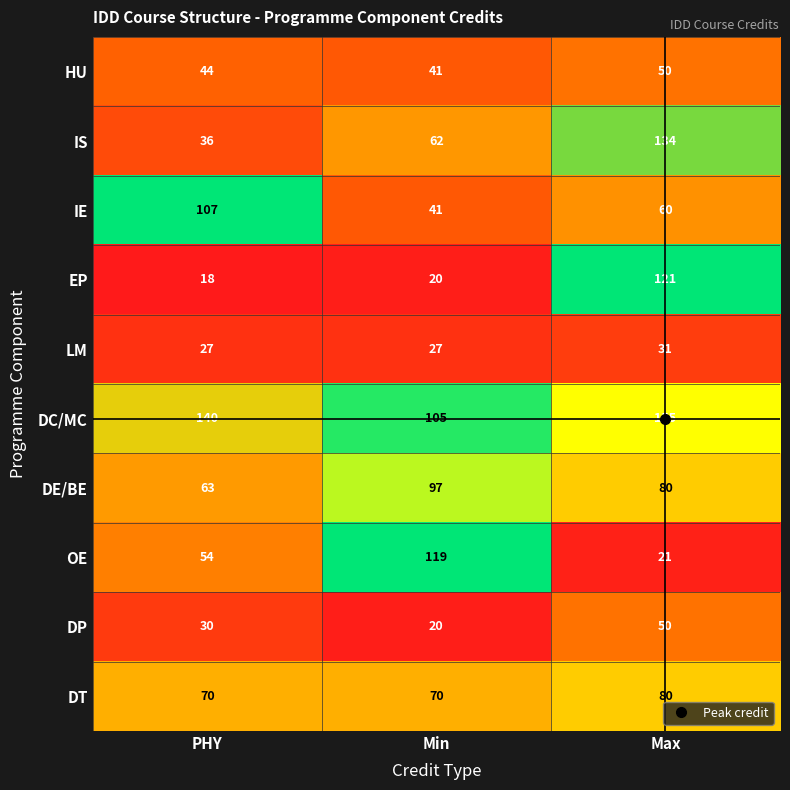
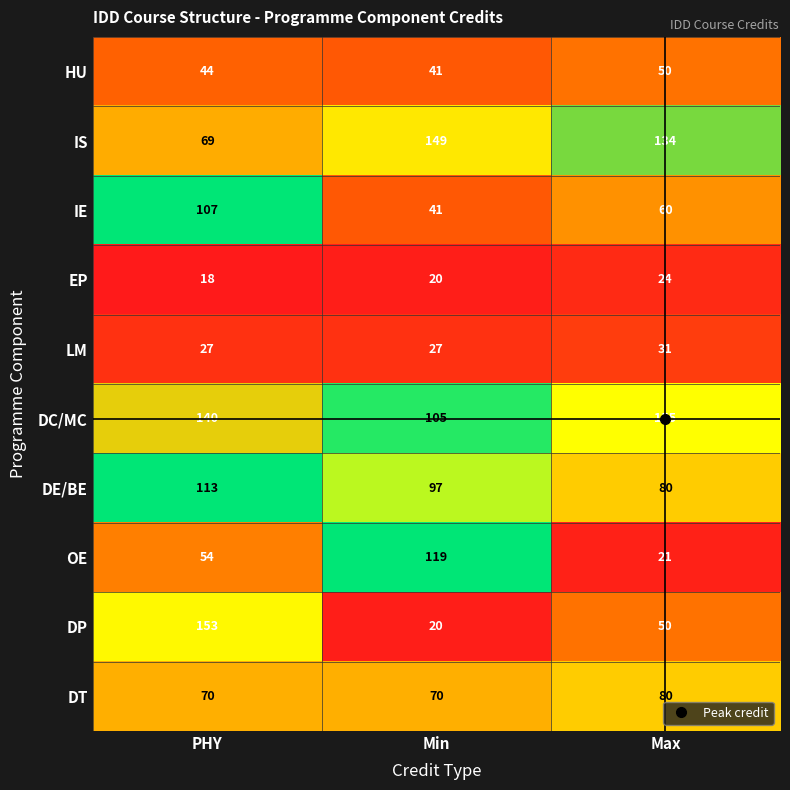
  {
    "HU": {
      "PHY": 44,
      "Min": 41,
      "Max": 50
    },
    "IS": {
-     "PHY": 36,
-     "Min": 62,
+     "PHY": 69,
+     "Min": 149,
      "Max": 134
    },
    "IE": {
      "PHY": 107,
      "Min": 41,
      "Max": 60
    },
    "EP": {
      "PHY": 18,
      "Min": 20,
-     "Max": 121
+     "Max": 24
    },
    "LM": {
      "PHY": 27,
      "Min": 27,
      "Max": 31
    },
    "DC/MC": {
      "PHY": 140,
      "Min": 105
    },
    "DE/BE": {
-     "PHY": 63,
+     "PHY": 113,
      "Min": 97,
      "Max": 80
    },
    "OE": {
      "PHY": 54,
      "Min": 119,
      "Max": 21
    },
    "DP": {
-     "PHY": 30,
+     "PHY": 153,
      "Min": 20,
      "Max": 50
    },
    "DT": {
      "PHY": 70,
      "Min": 70
    }
  }
